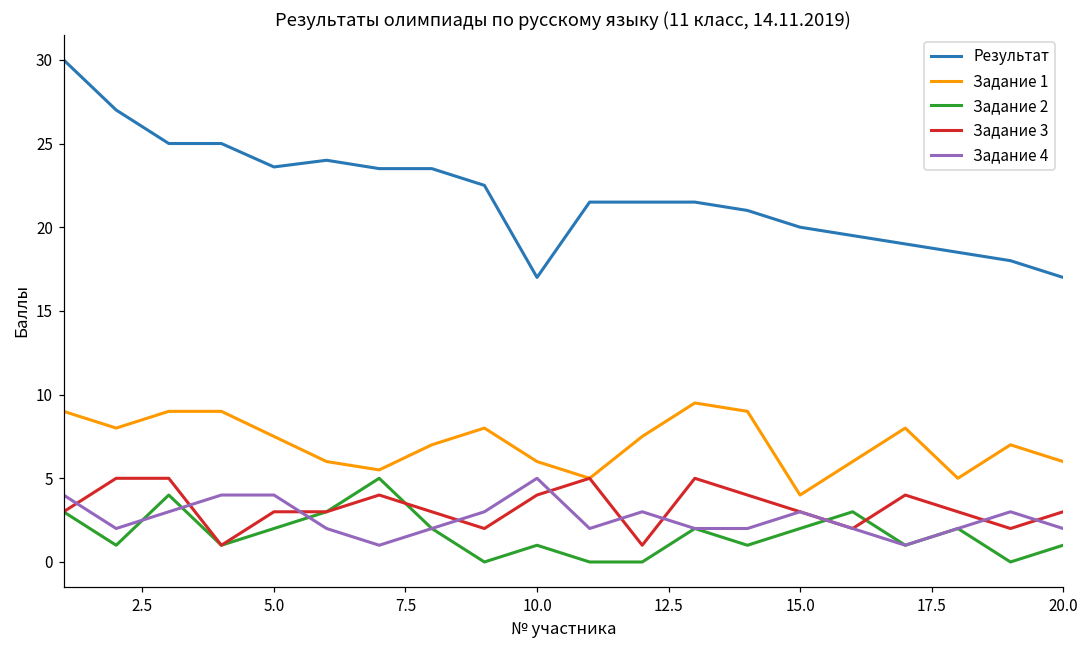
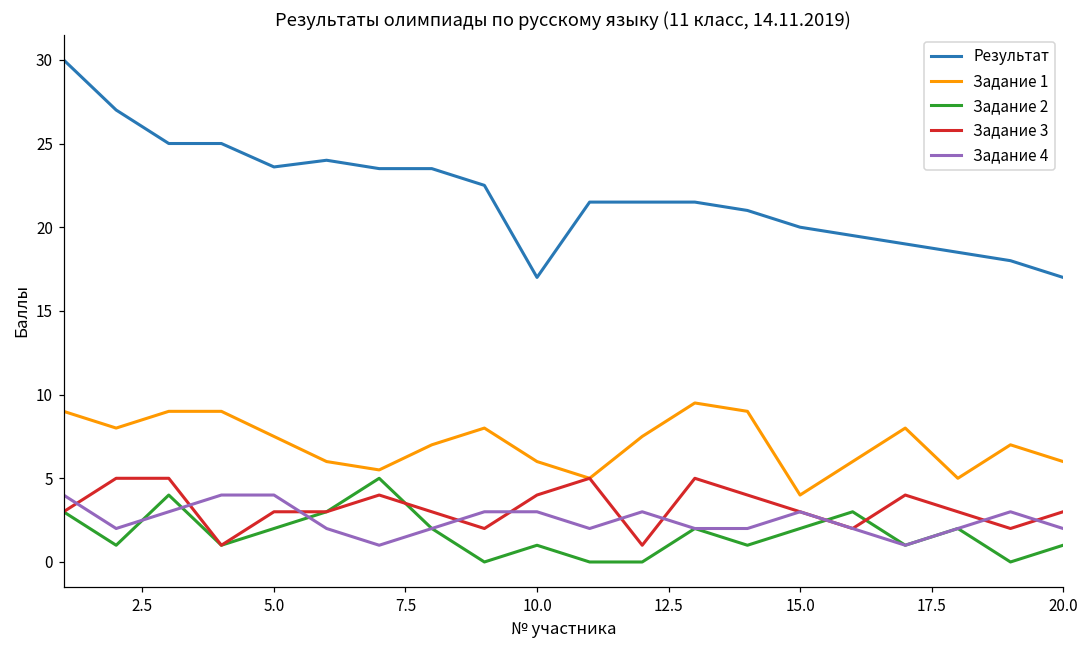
  {
    "Результат": {
      "5.0": 23.6,
      "10.0": 17,
      "15.0": 20,
      "20.0": 17
    },
    "Задание 1": {
      "5.0": 7.5,
      "10.0": 6,
      "15.0": 4,
      "20.0": 6
    },
    "Задание 2": {
      "5.0": 2,
      "10.0": 1,
      "15.0": 2,
      "20.0": 1
    },
    "Задание 3": {
      "5.0": 3,
      "10.0": 4,
      "20.0": 3
    },
    "Задание 4": {
      "5.0": 4,
-     "10.0": 5,
+     "10.0": 3,
      "20.0": 2
    }
  }
